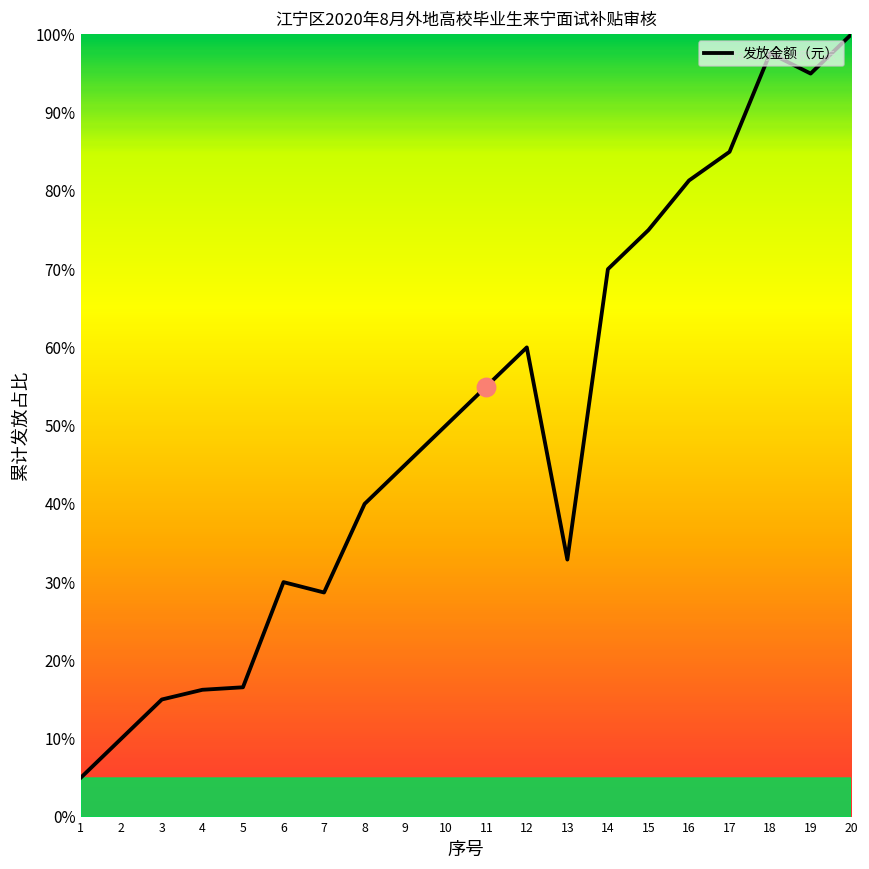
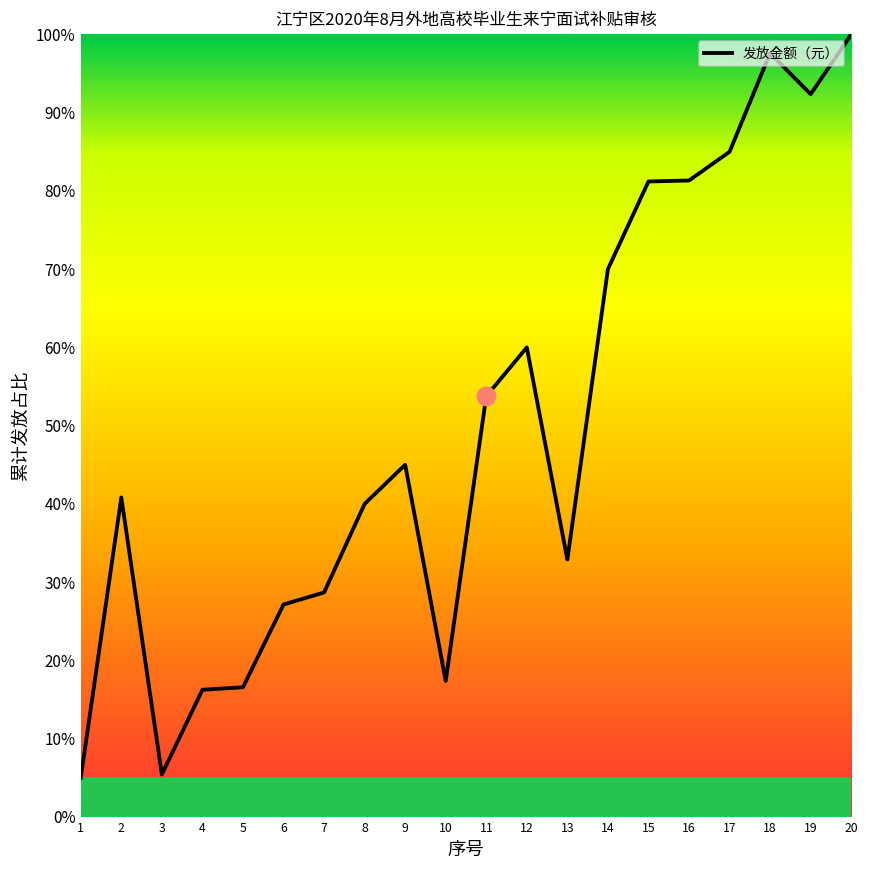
  {
    "发放金额（元）": {
-     "2": "10%",
-     "3": "15%",
+     "2": "41%",
+     "3": "5%",
      "4": "16%",
      "5": "17%",
-     "6": "30%",
+     "6": "27%",
      "7": "29%",
      "8": "40%",
      "9": "45%",
-     "10": "50%",
-     "11": "55%",
+     "10": "17%",
+     "11": "54%",
      "12": "60%",
      "13": "33%",
      "14": "70%",
-     "15": "75%",
+     "15": "81%",
      "16": "81%",
      "17": "85%",
-     "19": "95%",
+     "19": "92%",
      "20": "100%"
    }
  }
